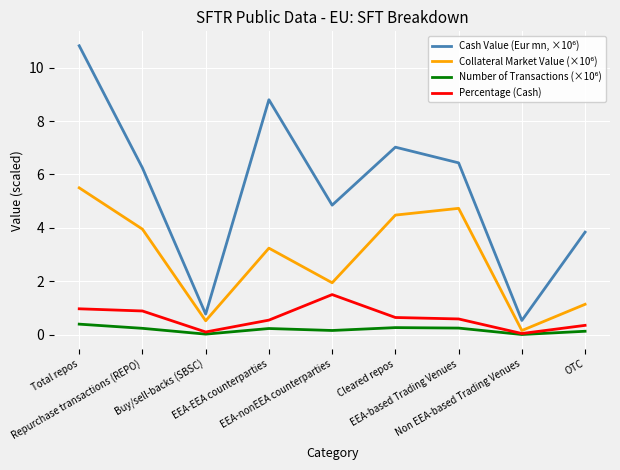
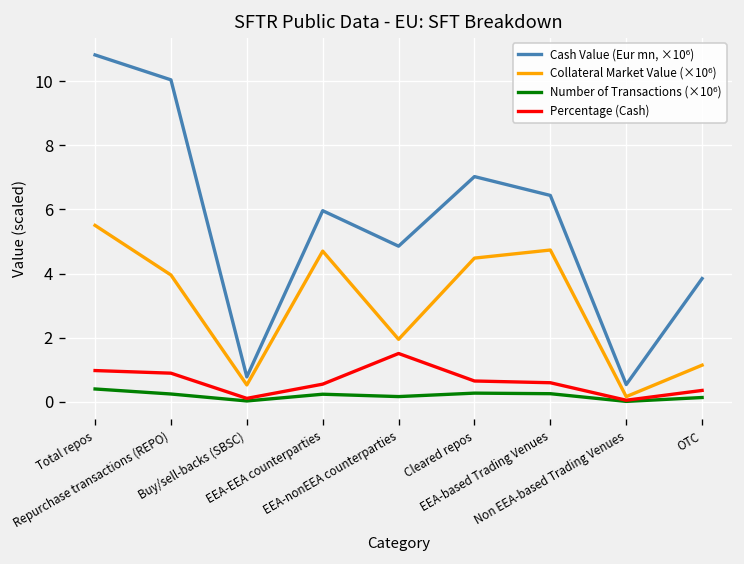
  {
    "Cash Value (Eur mn, ×10⁶)": {
      "Total repos": 10.8,
-     "Repurchase transactions (REPO)": 6.2,
+     "Repurchase transactions (REPO)": 10.0,
      "Buy/sell-backs (SBSC)": 0.8,
-     "EEA-EEA counterparties": 8.8,
+     "EEA-EEA counterparties": 6.0,
      "EEA-nonEEA counterparties": 4.9,
      "Cleared repos": 7.0,
      "EEA-based Trading Venues": 6.4,
      "Non EEA-based Trading Venues": 0.5,
      "OTC": 3.8
    },
    "Collateral Market Value (×10⁶)": {
      "Total repos": 5.5,
      "Repurchase transactions (REPO)": 4.0,
      "Buy/sell-backs (SBSC)": 0.5,
-     "EEA-EEA counterparties": 3.2,
+     "EEA-EEA counterparties": 4.7,
      "EEA-nonEEA counterparties": 1.9,
      "Cleared repos": 4.5,
      "EEA-based Trading Venues": 4.7,
      "Non EEA-based Trading Venues": 0.2,
      "OTC": 1.1
    },
    "Number of Transactions (×10⁶)": {
      "Total repos": 0.4,
      "Repurchase transactions (REPO)": 0.2,
      "EEA-EEA counterparties": 0.2,
      "EEA-nonEEA counterparties": 0.2,
      "Cleared repos": 0.3,
      "EEA-based Trading Venues": 0.3,
      "OTC": 0.1
    },
    "Percentage (Cash)": {
      "Total repos": 1.0,
      "Repurchase transactions (REPO)": 0.9,
      "EEA-EEA counterparties": 0.6,
      "EEA-nonEEA counterparties": 1.5,
      "Cleared repos": 0.6,
      "EEA-based Trading Venues": 0.6,
      "OTC": 0.4
    }
  }
